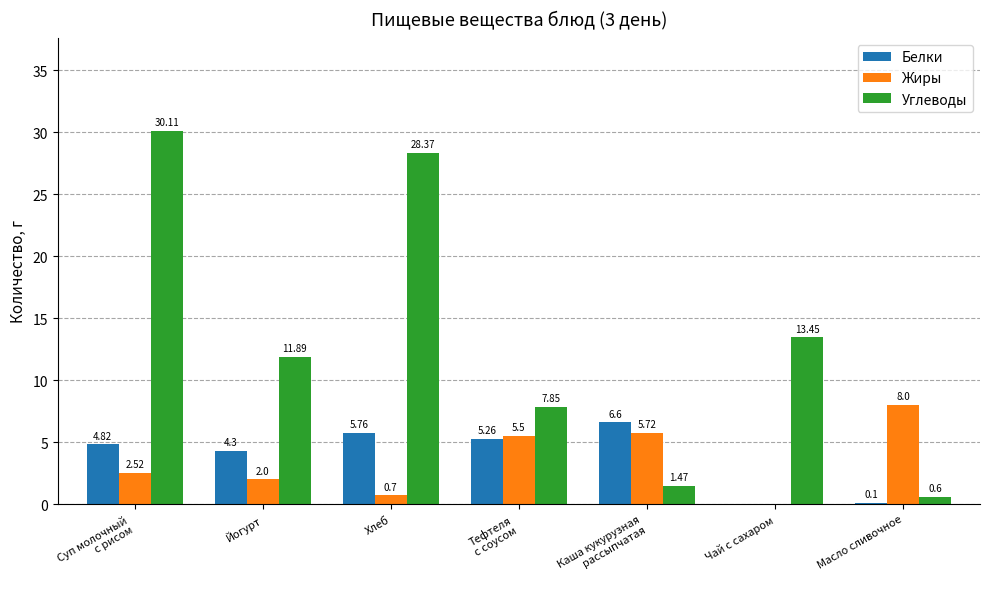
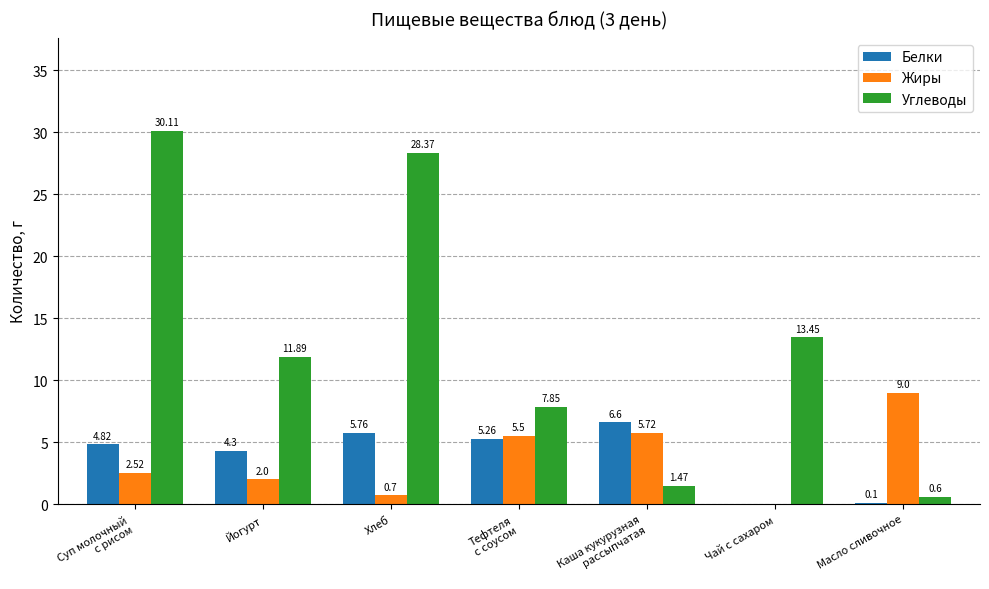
  {
    "Белки": {
      "Суп молочный с рисом": 4.82,
      "Йогурт": 4.3,
      "Хлеб": 5.76,
      "Тефтеля с соусом": 5.26,
      "Каша кукурузная рассыпчатая": 6.6,
      "Масло сливочное": 0.1
    },
    "Жиры": {
      "Суп молочный с рисом": 2.52,
      "Йогурт": 2.0,
      "Хлеб": 0.7,
      "Тефтеля с соусом": 5.5,
      "Каша кукурузная рассыпчатая": 5.72,
-     "Масло сливочное": 8.0
+     "Масло сливочное": 9.0
    },
    "Углеводы": {
      "Суп молочный с рисом": 30.11,
      "Йогурт": 11.89,
      "Хлеб": 28.37,
      "Тефтеля с соусом": 7.85,
      "Каша кукурузная рассыпчатая": 1.47,
      "Чай с сахаром": 13.45,
      "Масло сливочное": 0.6
    }
  }
